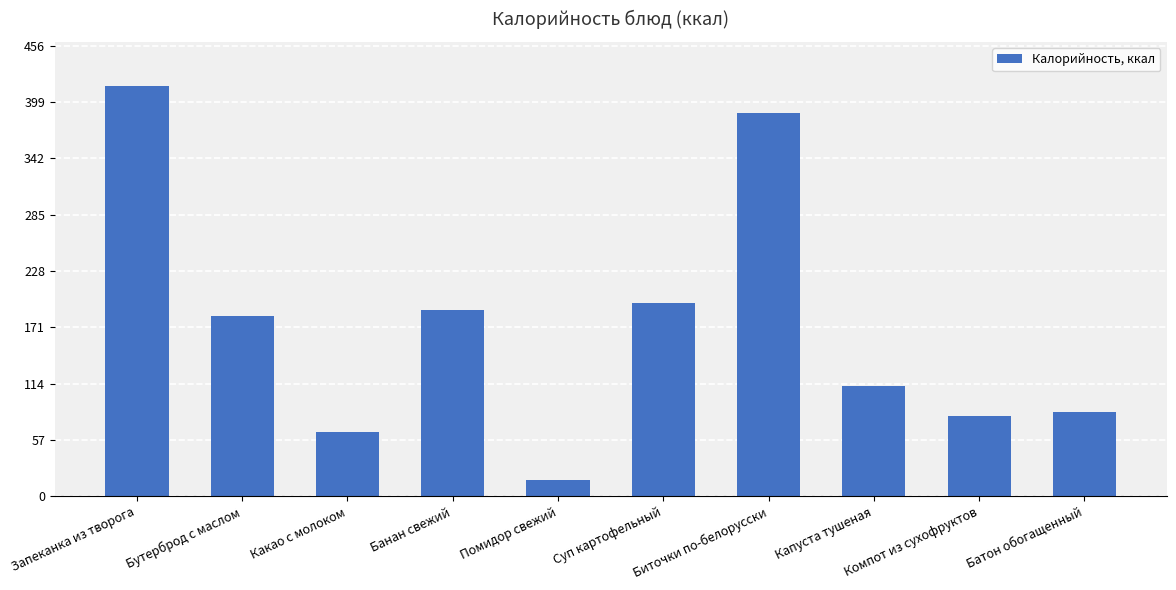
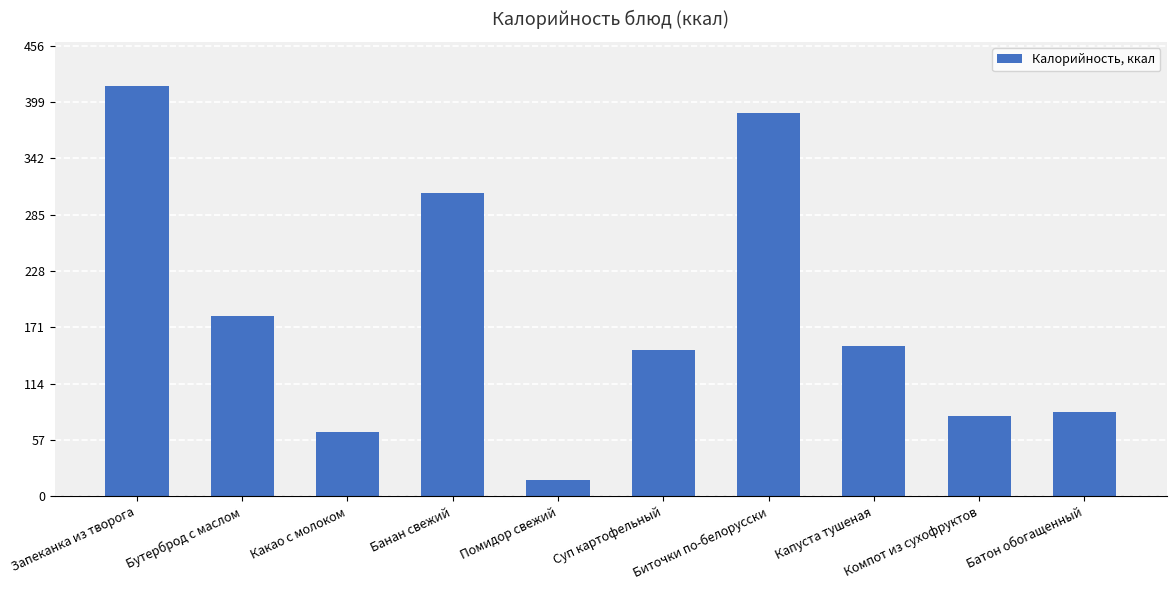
  {
    "Запеканка из творога": 420,
    "Бутерброд с маслом": 180,
    "Какао с молоком": 60,
-   "Банан свежий": 190,
+   "Банан свежий": 310,
    "Помидор свежий": 20,
-   "Суп картофельный": 200,
+   "Суп картофельный": 150,
    "Биточки по-белорусски": 390,
-   "Капуста тушеная": 110,
+   "Капуста тушеная": 150,
    "Компот из сухофруктов": 80,
    "Батон обогащенный": 90
  }
